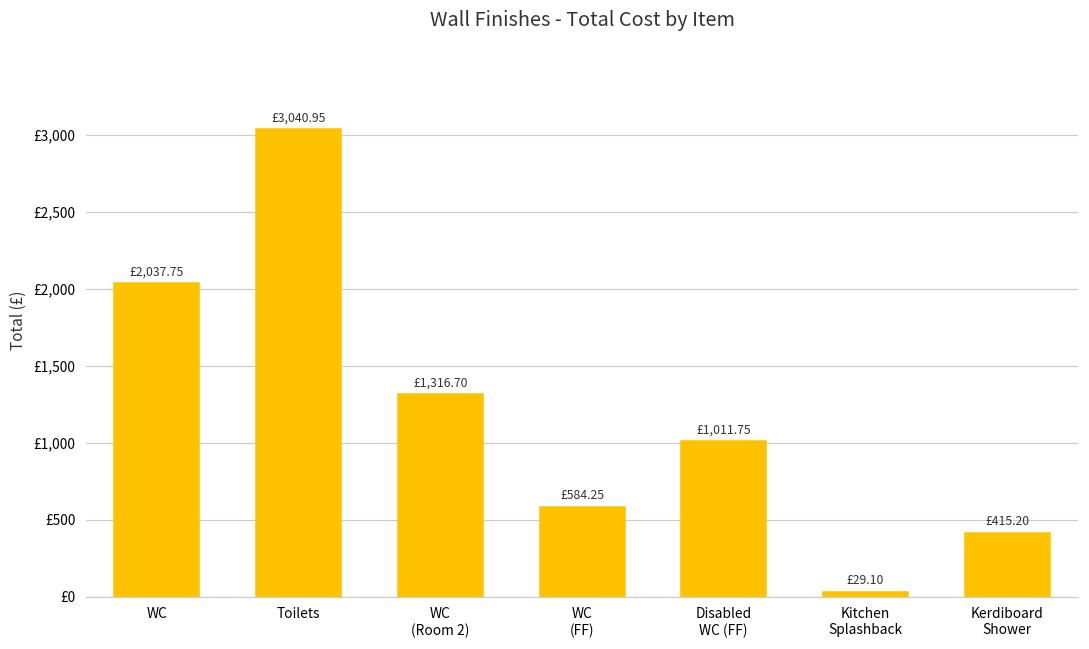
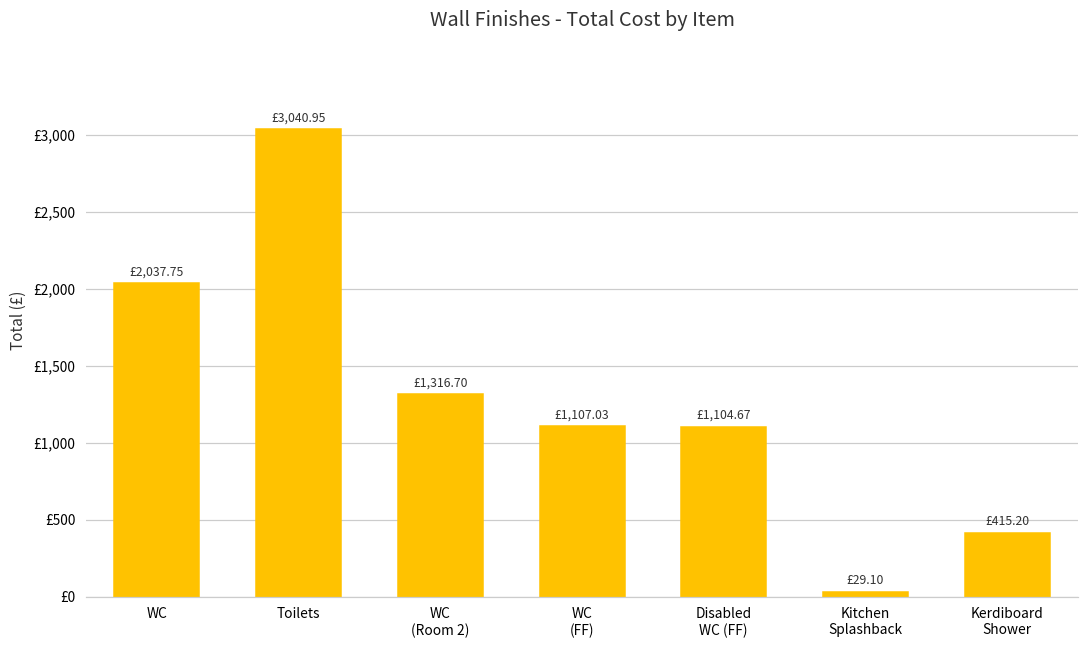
  {
    "WC": "£2,037.75",
    "Toilets": "£3,040.95",
    "WC (Room 2)": "£1,316.70",
-   "WC (FF)": "£584.25",
-   "Disabled WC (FF)": "£1,011.75",
+   "WC (FF)": "£1,107.03",
+   "Disabled WC (FF)": "£1,104.67",
    "Kitchen Splashback": "£29.10",
    "Kerdiboard Shower": "£415.20"
  }
